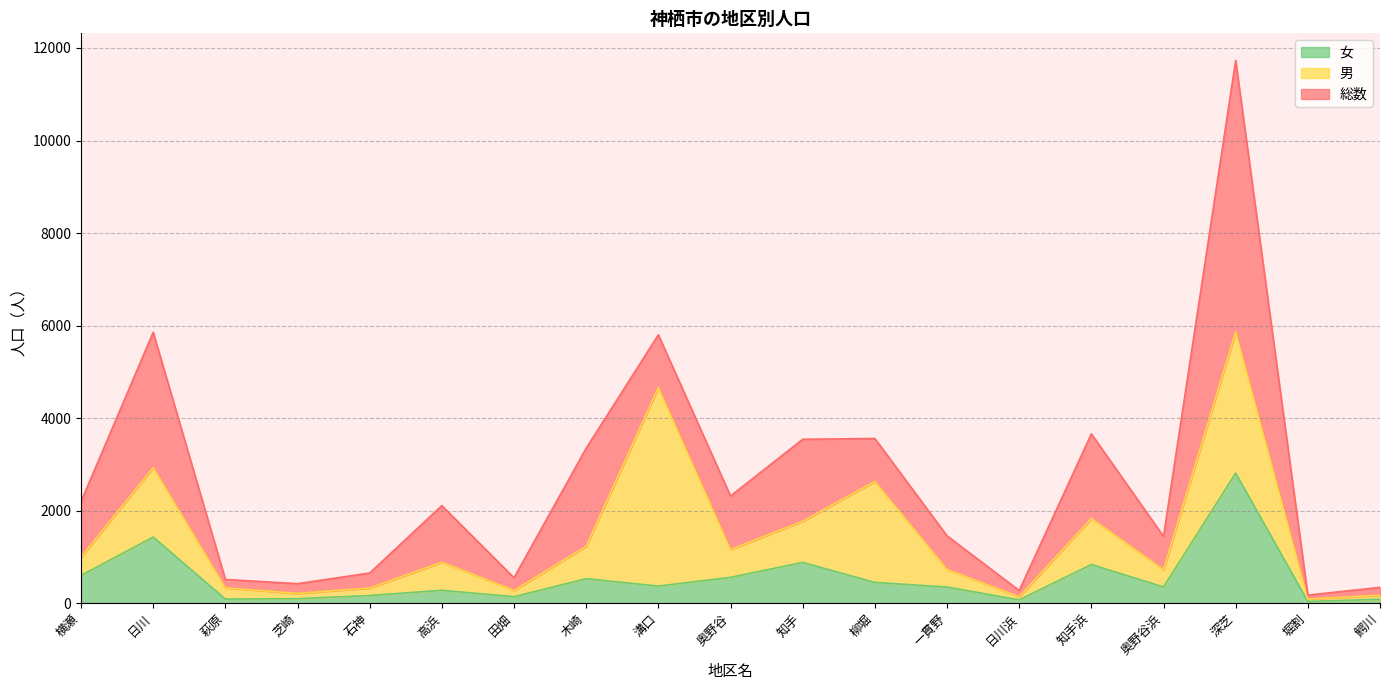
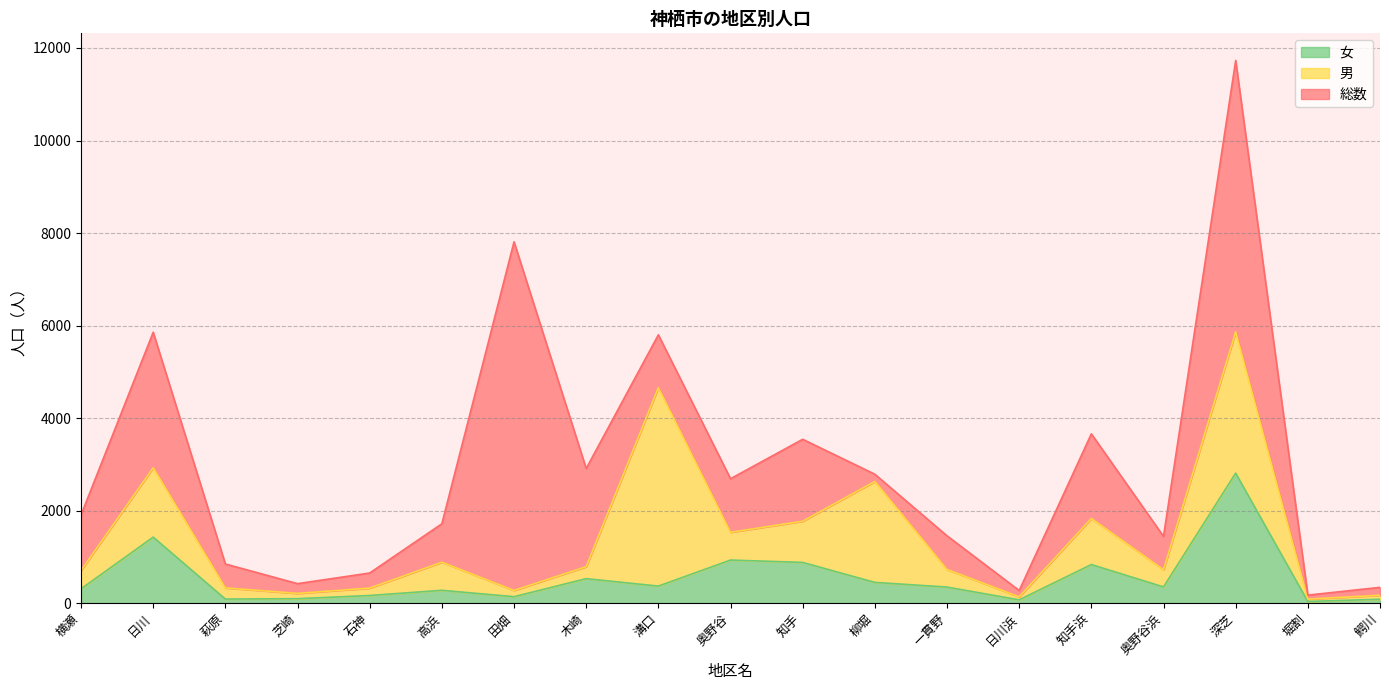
  {
    "女": {
-     "横瀬": 600,
+     "横瀬": 300,
      "日川": 1400,
      "萩原": 100,
      "芝崎": 100,
      "石神": 200,
      "高浜": 300,
      "田畑": 100,
      "木崎": 500,
      "溝口": 400,
-     "奥野谷": 600,
+     "奥野谷": 900,
      "知手": 900,
      "柳堀": 400,
      "一貫野": 300,
      "日川浜": 100,
      "知手浜": 800,
      "奥野谷浜": 400,
      "深芝": 2800,
      "鰐川": 100
    },
    "男": {
      "横瀬": 400,
      "日川": 1500,
      "萩原": 200,
      "芝崎": 100,
      "石神": 200,
      "高浜": 600,
      "田畑": 100,
-     "木崎": 700,
+     "木崎": 300,
      "溝口": 4300,
      "奥野谷": 600,
      "知手": 900,
      "柳堀": 2200,
      "一貫野": 400,
      "日川浜": 100,
      "知手浜": 1000,
      "奥野谷浜": 400,
      "深芝": 3100,
      "鰐川": 100
    },
    "総数": {
      "横瀬": 1200,
      "日川": 2900,
-     "萩原": 200,
+     "萩原": 500,
      "芝崎": 200,
      "石神": 300,
-     "高浜": 1200,
-     "田畑": 300,
+     "高浜": 800,
+     "田畑": 7500,
      "木崎": 2100,
      "溝口": 1100,
      "奥野谷": 1200,
      "知手": 1800,
-     "柳堀": 900,
+     "柳堀": 200,
      "一貫野": 700,
      "日川浜": 100,
      "知手浜": 1800,
      "奥野谷浜": 700,
      "深芝": 5900,
      "堀割": 100,
      "鰐川": 200
    }
  }
